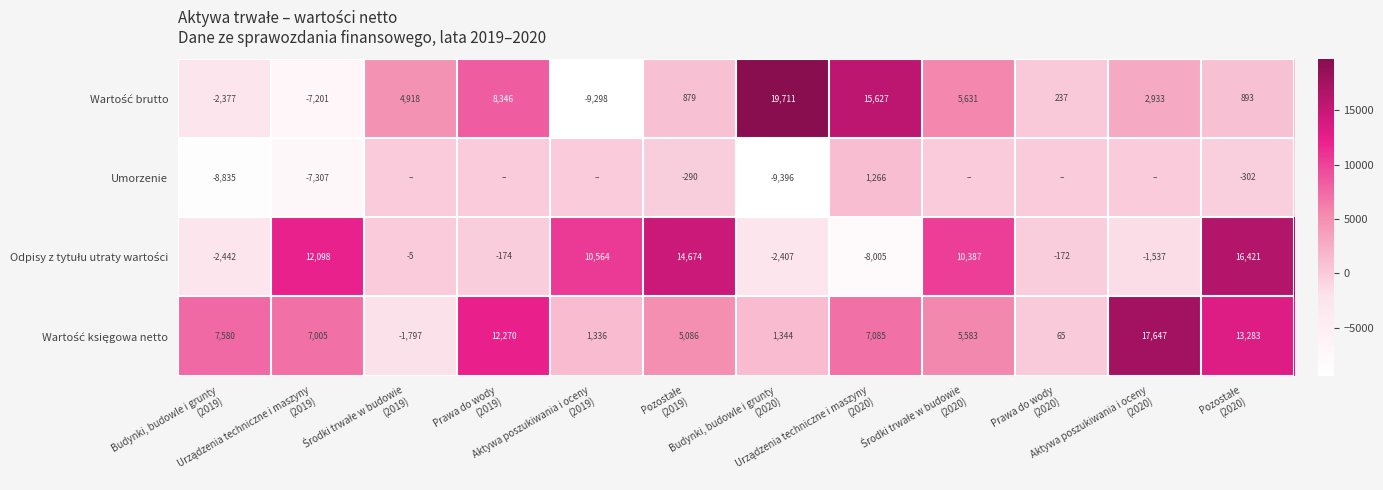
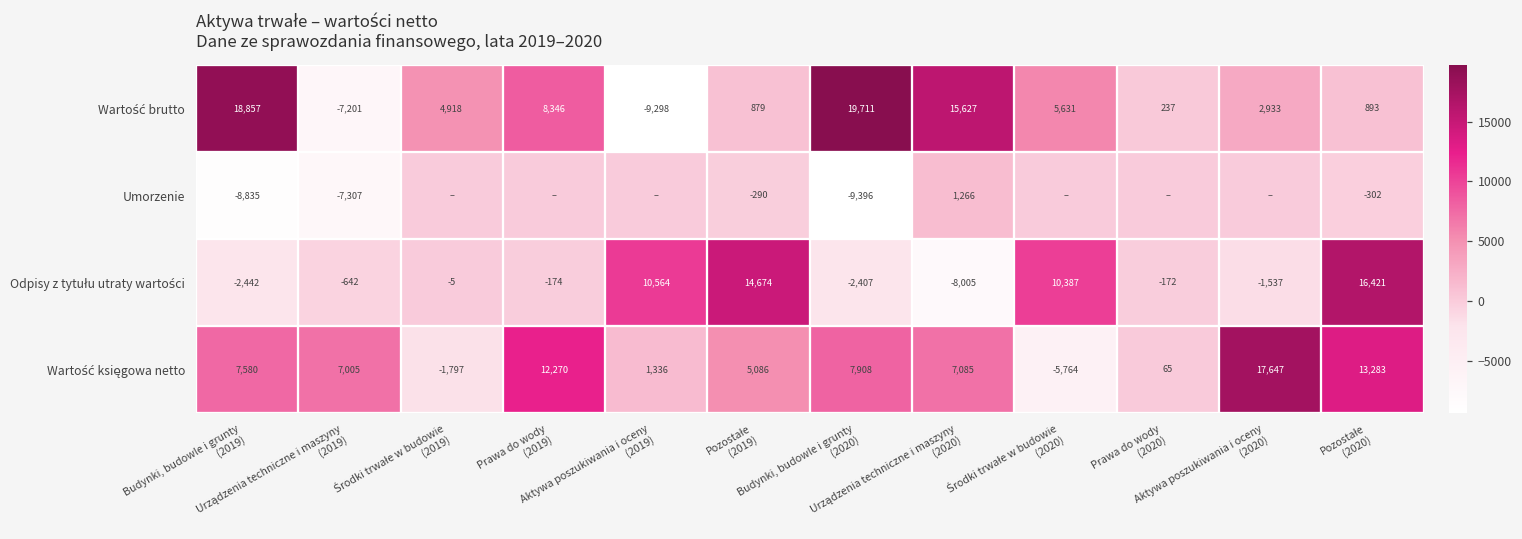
  {
    "Wartość brutto": {
-     "Budynki, budowle i grunty (2019)": "-2,377",
+     "Budynki, budowle i grunty (2019)": "18,857",
      "Urządzenia techniczne i maszyny (2019)": "-7,201",
      "Środki trwałe w budowie (2019)": "4,918",
      "Prawa do wody (2019)": "8,346",
      "Aktywa poszukiwania i oceny (2019)": "-9,298",
      "Pozostałe (2019)": "879",
      "Budynki, budowle i grunty (2020)": "19,711",
      "Urządzenia techniczne i maszyny (2020)": "15,627",
      "Środki trwałe w budowie (2020)": "5,631",
      "Prawa do wody (2020)": "237",
      "Aktywa poszukiwania i oceny (2020)": "2,933",
      "Pozostałe (2020)": "893"
    },
    "Umorzenie": {
      "Budynki, budowle i grunty (2019)": "-8,835",
      "Urządzenia techniczne i maszyny (2019)": "-7,307",
      "Pozostałe (2019)": "-290",
      "Budynki, budowle i grunty (2020)": "-9,396",
      "Urządzenia techniczne i maszyny (2020)": "1,266",
      "Pozostałe (2020)": "-302"
    },
    "Odpisy z tytułu utraty wartości": {
      "Budynki, budowle i grunty (2019)": "-2,442",
-     "Urządzenia techniczne i maszyny (2019)": "12,098",
+     "Urządzenia techniczne i maszyny (2019)": "-642",
      "Środki trwałe w budowie (2019)": "-5",
      "Prawa do wody (2019)": "-174",
      "Aktywa poszukiwania i oceny (2019)": "10,564",
      "Pozostałe (2019)": "14,674",
      "Budynki, budowle i grunty (2020)": "-2,407",
      "Urządzenia techniczne i maszyny (2020)": "-8,005",
      "Środki trwałe w budowie (2020)": "10,387",
      "Prawa do wody (2020)": "-172",
      "Aktywa poszukiwania i oceny (2020)": "-1,537",
      "Pozostałe (2020)": "16,421"
    },
    "Wartość księgowa netto": {
      "Budynki, budowle i grunty (2019)": "7,580",
      "Urządzenia techniczne i maszyny (2019)": "7,005",
      "Środki trwałe w budowie (2019)": "-1,797",
      "Prawa do wody (2019)": "12,270",
      "Aktywa poszukiwania i oceny (2019)": "1,336",
      "Pozostałe (2019)": "5,086",
-     "Budynki, budowle i grunty (2020)": "1,344",
+     "Budynki, budowle i grunty (2020)": "7,908",
      "Urządzenia techniczne i maszyny (2020)": "7,085",
-     "Środki trwałe w budowie (2020)": "5,583",
+     "Środki trwałe w budowie (2020)": "-5,764",
      "Prawa do wody (2020)": "65",
      "Aktywa poszukiwania i oceny (2020)": "17,647",
      "Pozostałe (2020)": "13,283"
    }
  }
